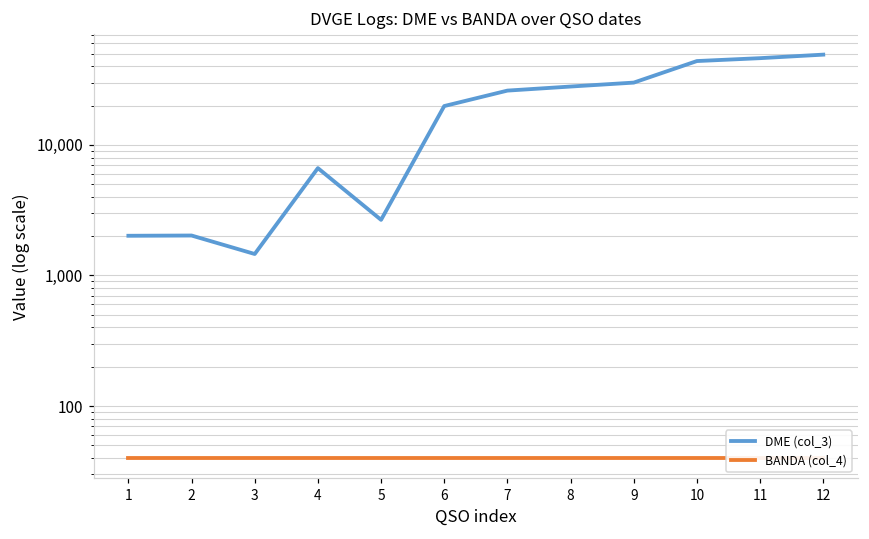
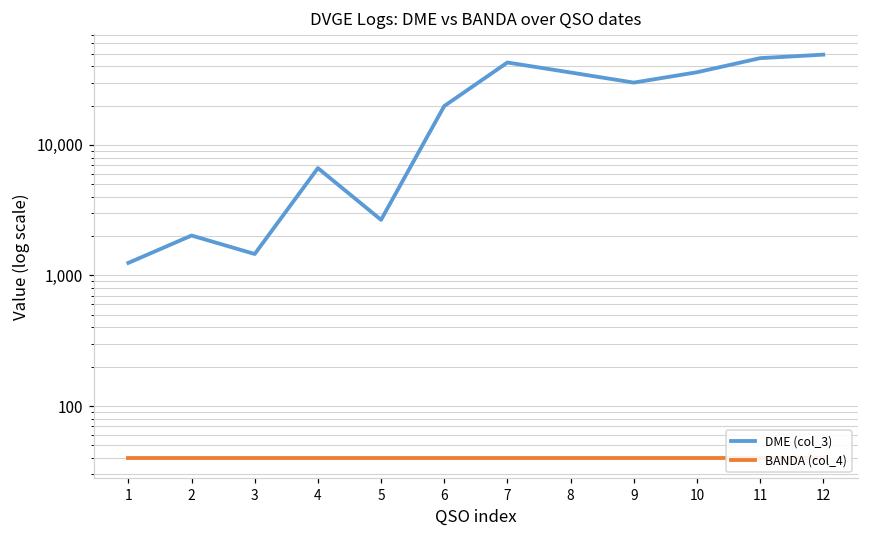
  {
    "DME (col_3)": {
-     "1": "2,000",
+     "1": "1,200",
      "2": "2,000",
      "3": "1,500",
      "4": "7,000",
      "5": "2,700",
      "6": "20,000",
-     "7": "26,000",
-     "8": "28,000",
+     "7": "43,000",
+     "8": "36,000",
      "9": "30,000",
-     "10": "44,000",
+     "10": "36,000",
      "11": "46,000",
      "12": "49,000"
    },
    "BANDA (col_4)": {
      "1": "40",
      "2": "40",
      "3": "40",
      "4": "40",
      "5": "40",
      "6": "40",
      "7": "40",
      "8": "40",
      "9": "40",
      "10": "40"
    }
  }
